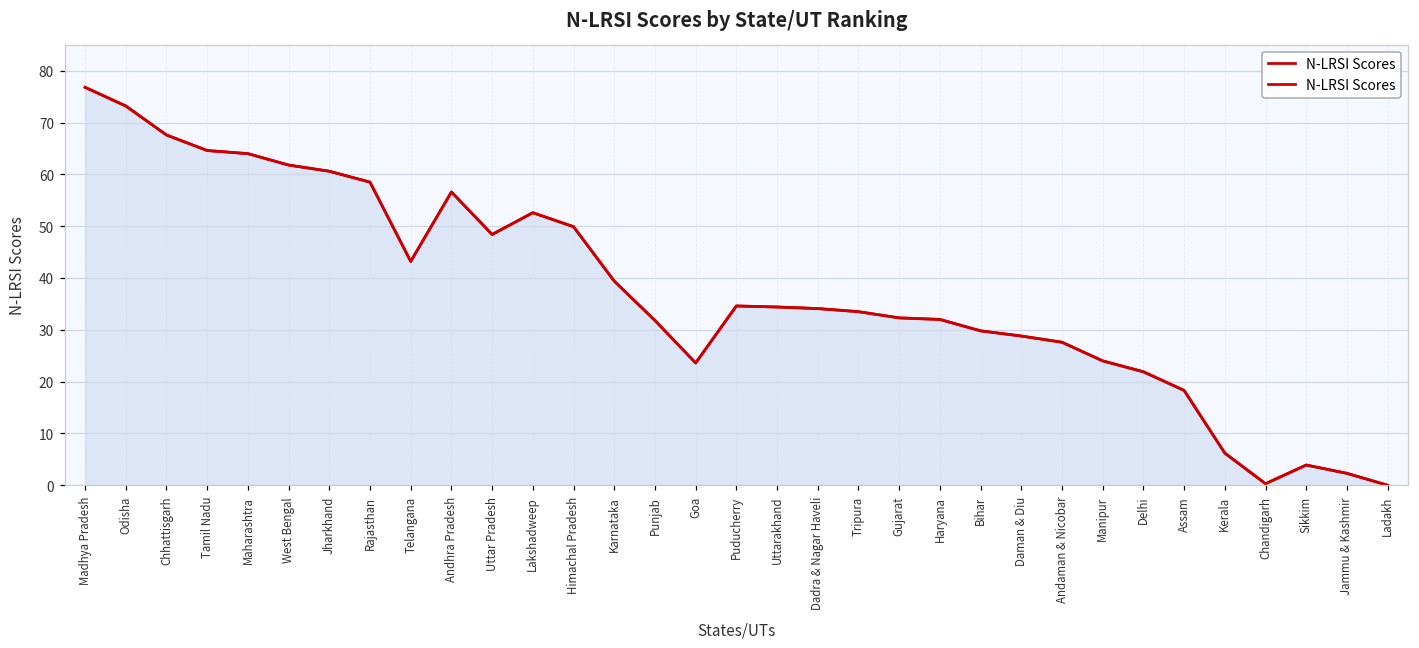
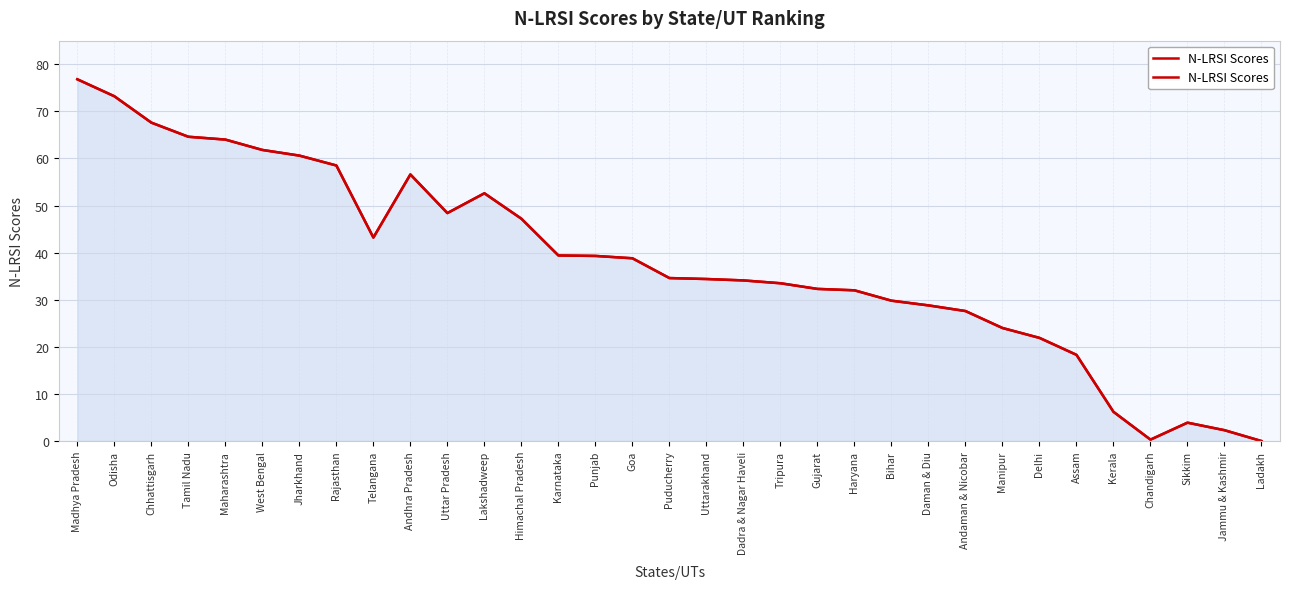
  {
    "Madhya Pradesh": 77,
    "Odisha": 73,
    "Chhattisgarh": 68,
    "Tamil Nadu": 65,
    "Maharashtra": 64,
    "West Bengal": 62,
    "Jharkhand": 61,
    "Rajasthan": 59,
    "Telangana": 43,
    "Andhra Pradesh": 57,
    "Uttar Pradesh": 48,
    "Lakshadweep": 53,
-   "Himachal Pradesh": 50,
+   "Himachal Pradesh": 47,
    "Karnataka": 39,
-   "Punjab": 32,
-   "Goa": 24,
+   "Punjab": 39,
+   "Goa": 39,
    "Puducherry": 35,
    "Uttarakhand": 34,
    "Dadra & Nagar Haveli": 34,
    "Tripura": 34,
    "Gujarat": 32,
    "Haryana": 32,
    "Bihar": 30,
    "Daman & Diu": 29,
    "Andaman & Nicobar": 28,
    "Manipur": 24,
    "Delhi": 22,
    "Assam": 18,
    "Kerala": 6,
    "Chandigarh": 0,
    "Sikkim": 4,
    "Jammu & Kashmir": 2,
    "Ladakh": 0
  }
